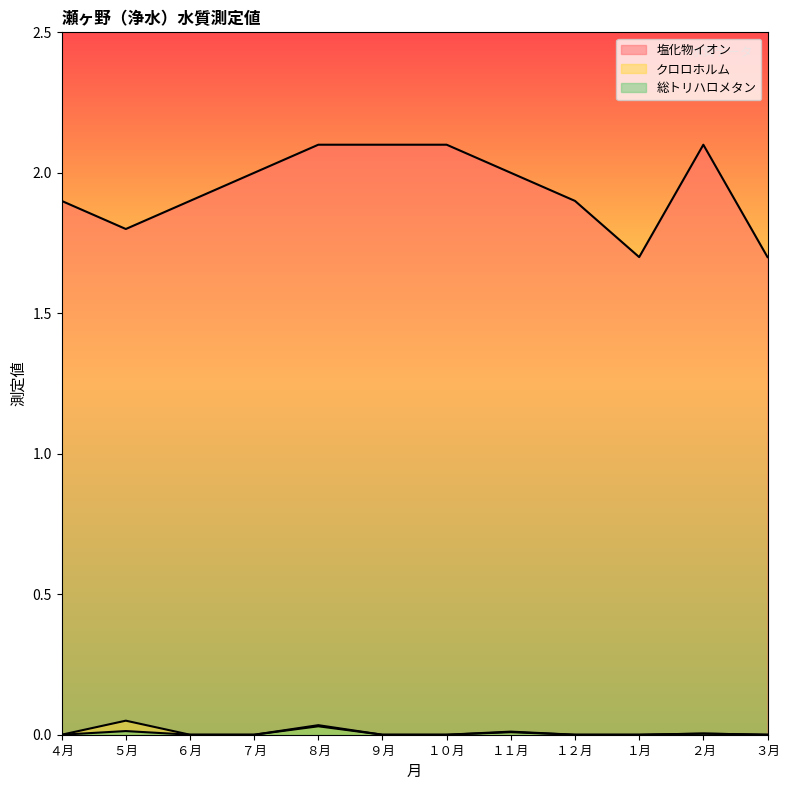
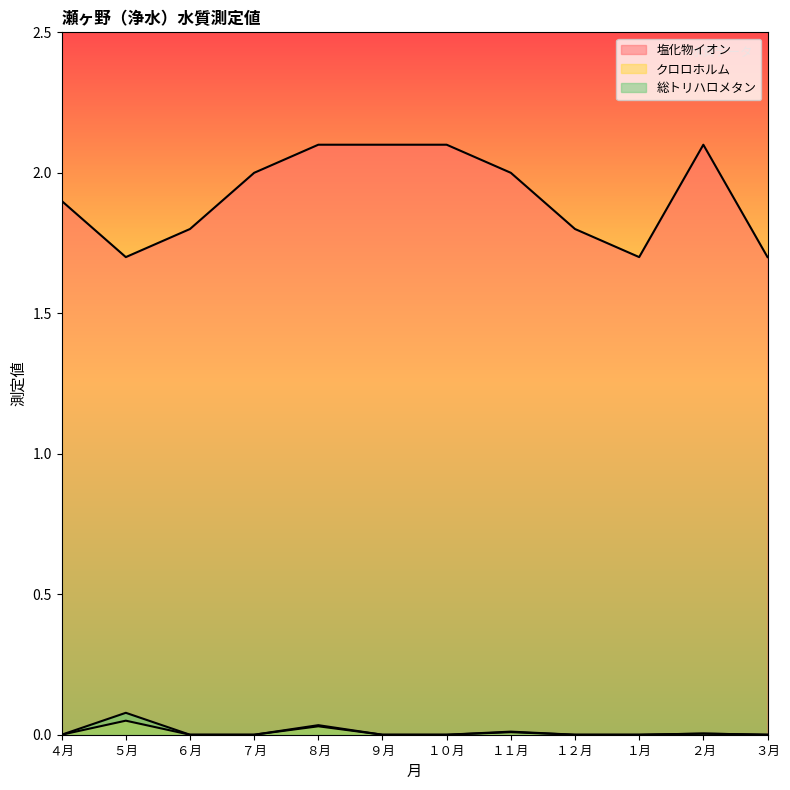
  {
    "塩化物イオン": {
      "４月": 1.9,
-     "５月": 1.8,
-     "６月": 1.9,
+     "５月": 1.7,
+     "６月": 1.8,
      "７月": 2.0,
      "８月": 2.1,
      "９月": 2.1,
      "１０月": 2.1,
      "１１月": 2.0,
-     "１２月": 1.9,
+     "１２月": 1.8,
      "１月": 1.7,
      "２月": 2.1,
      "３月": 1.7
    },
    "クロロホルム": {
      "５月": 0.05
    },
    "総トリハロメタン": {
-     "５月": 0.01
+     "５月": 0.08
    }
  }
